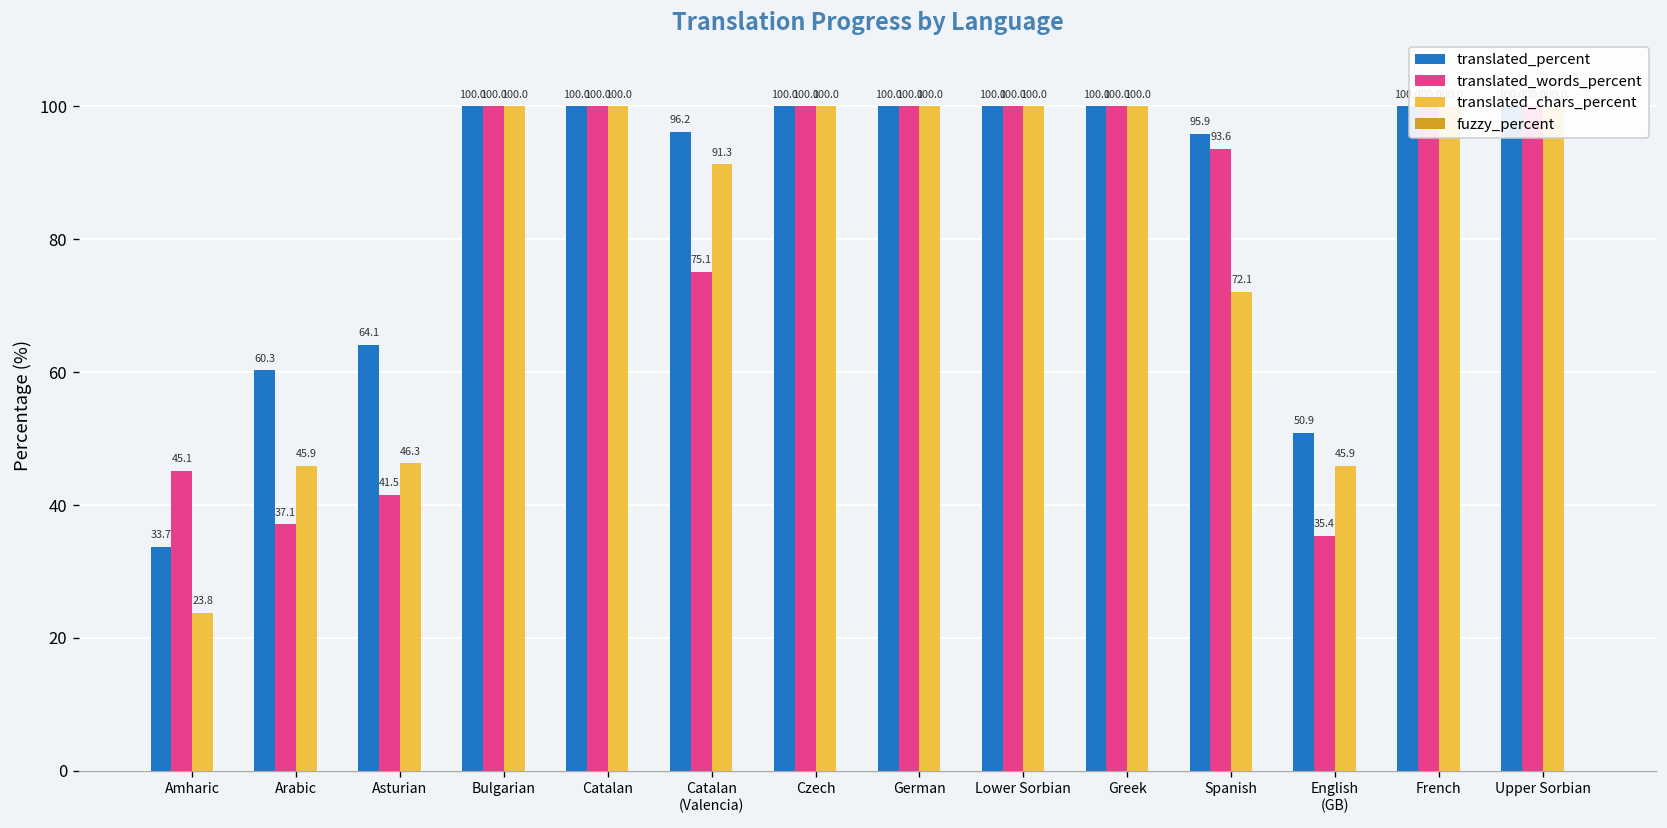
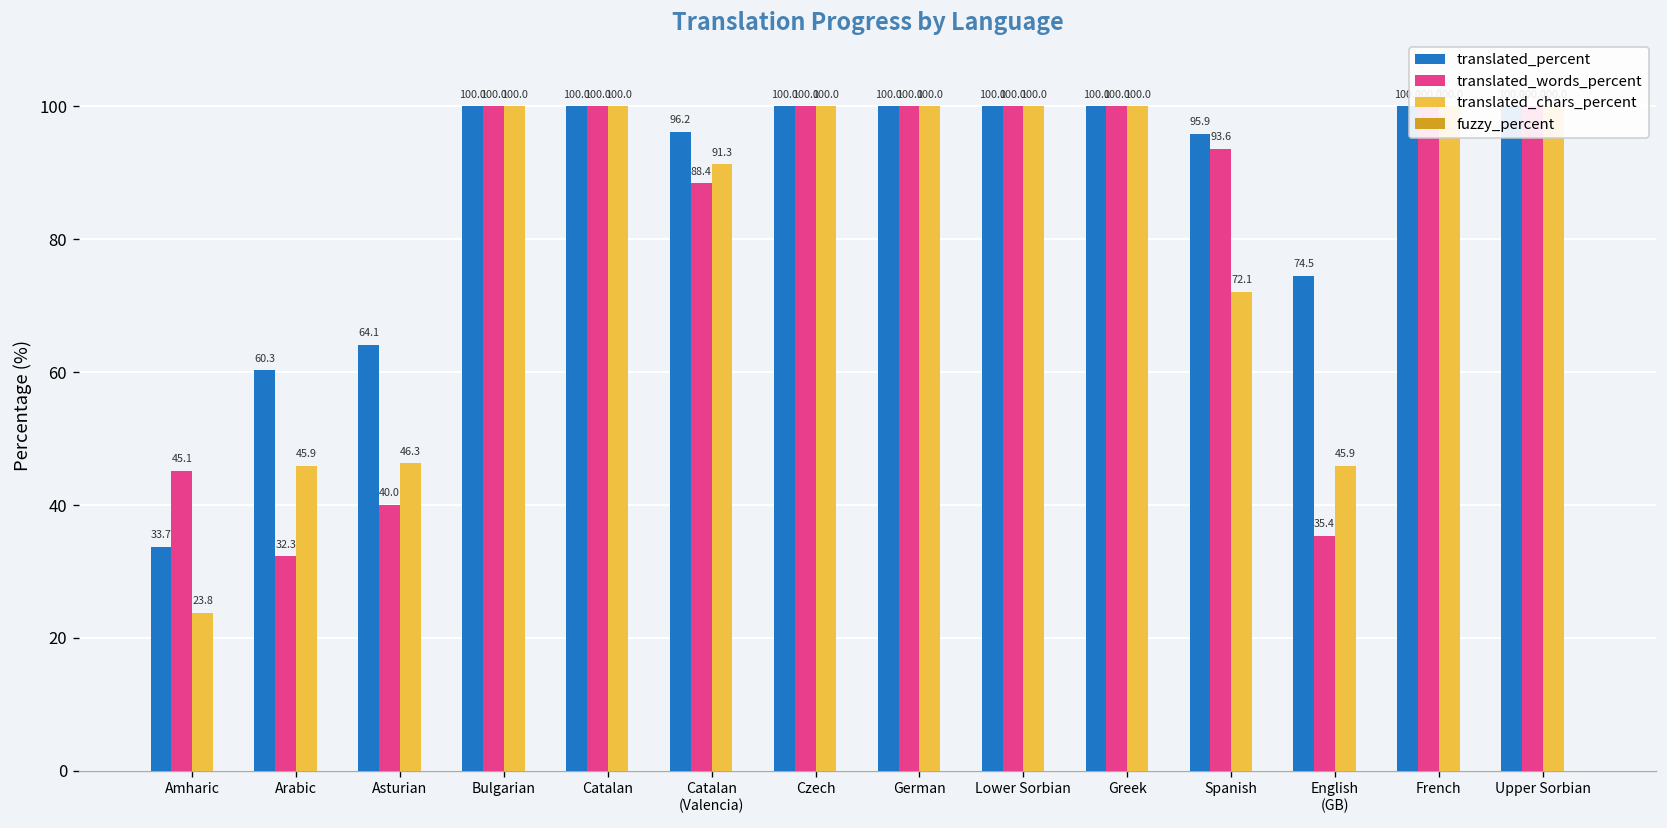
  {
    "translated_percent": {
      "Amharic": 33.7,
      "Arabic": 60.3,
      "Asturian": 64.1,
      "Catalan (Valencia)": 96.2,
      "Spanish": 95.9,
-     "English (GB)": 50.9
+     "English (GB)": 74.5
    },
    "translated_words_percent": {
      "Amharic": 45.1,
-     "Arabic": 37.1,
-     "Asturian": 41.5,
-     "Catalan (Valencia)": 75.1,
+     "Arabic": 32.3,
+     "Asturian": 40.0,
+     "Catalan (Valencia)": 88.4,
      "Spanish": 93.6,
      "English (GB)": 35.4
    }
  }
